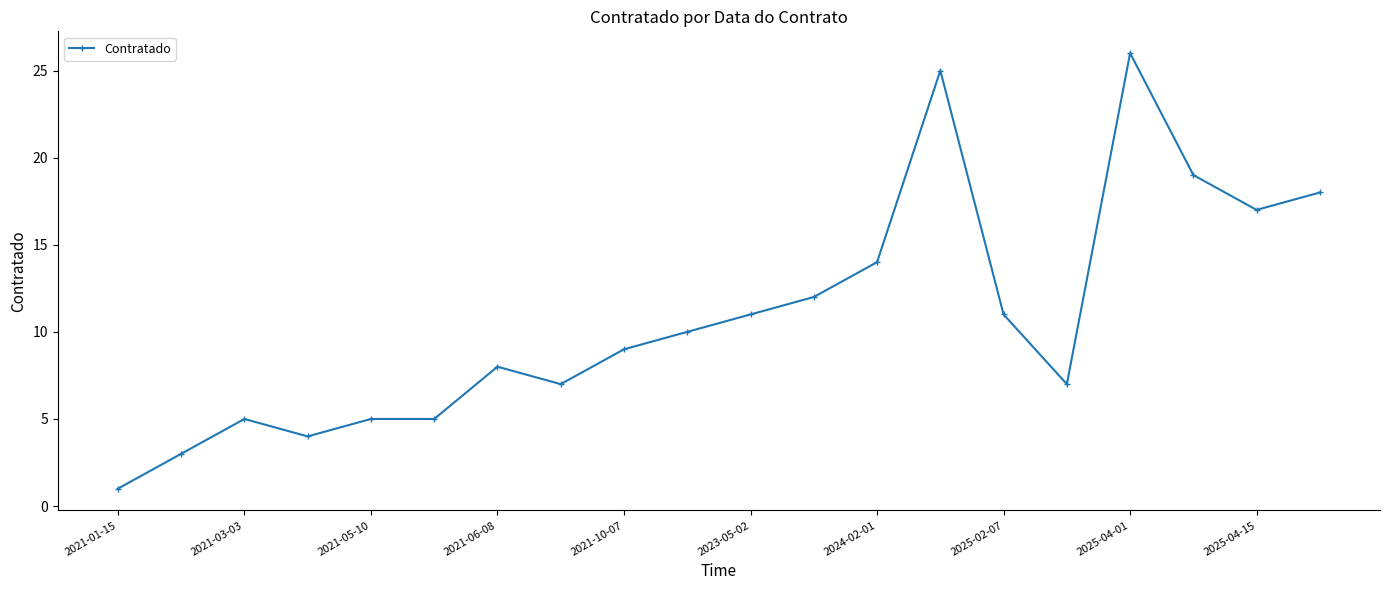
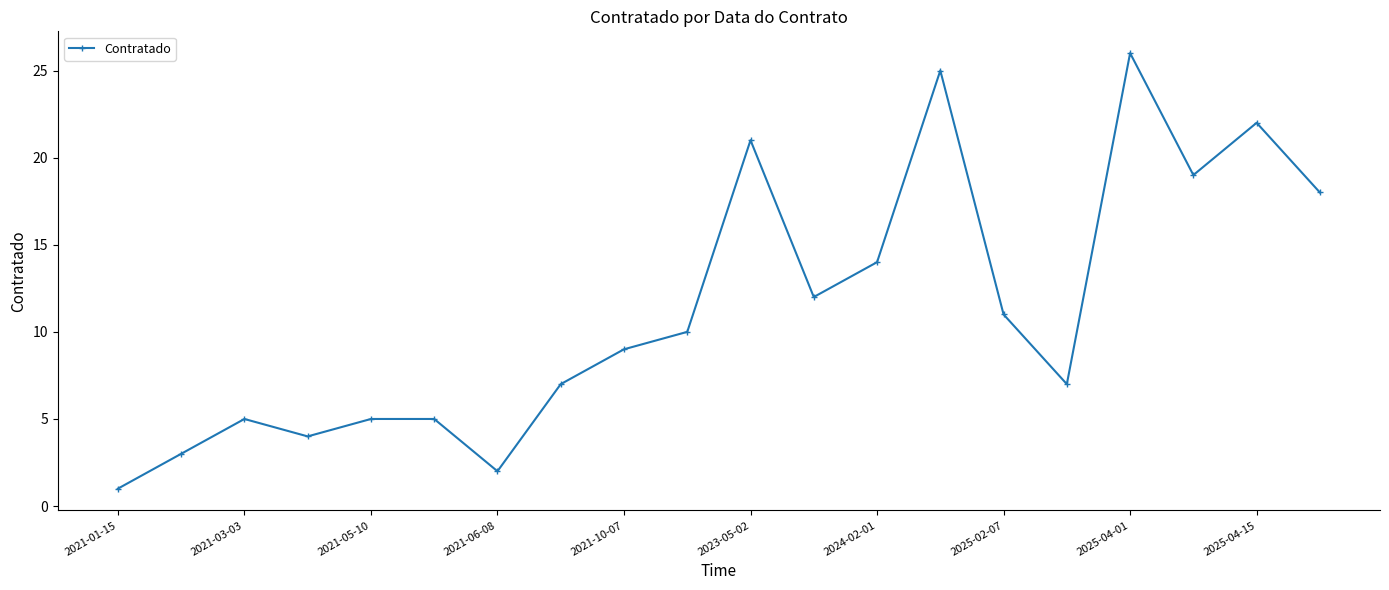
  {
    "2021-03-03": 5,
    "2021-05-10": 5,
-   "2021-06-08": 8,
+   "2021-06-08": 2,
    "2021-10-07": 9,
-   "2023-05-02": 11,
+   "2023-05-02": 21,
    "2025-02-07": 11,
    "2025-04-01": 26,
-   "2025-04-15": 17
+   "2025-04-15": 22
  }
